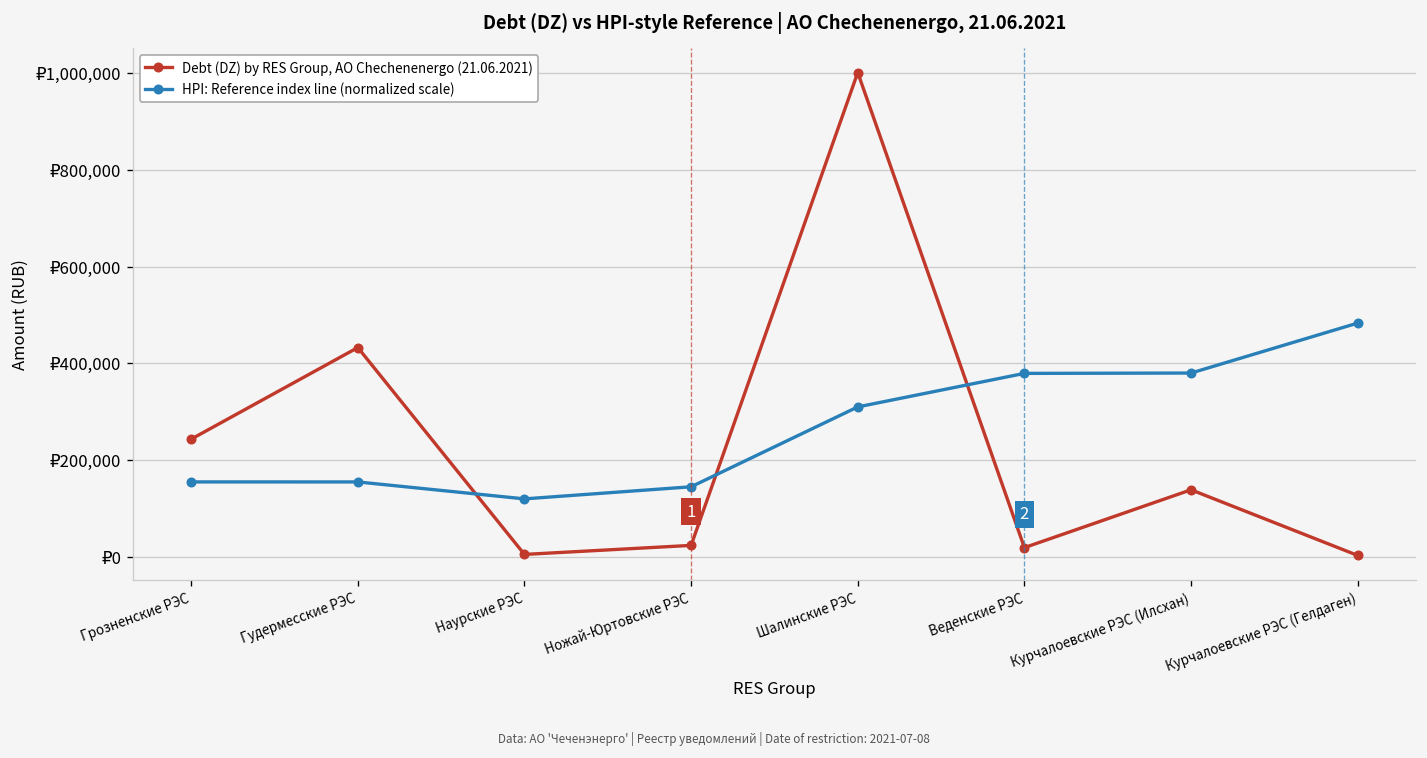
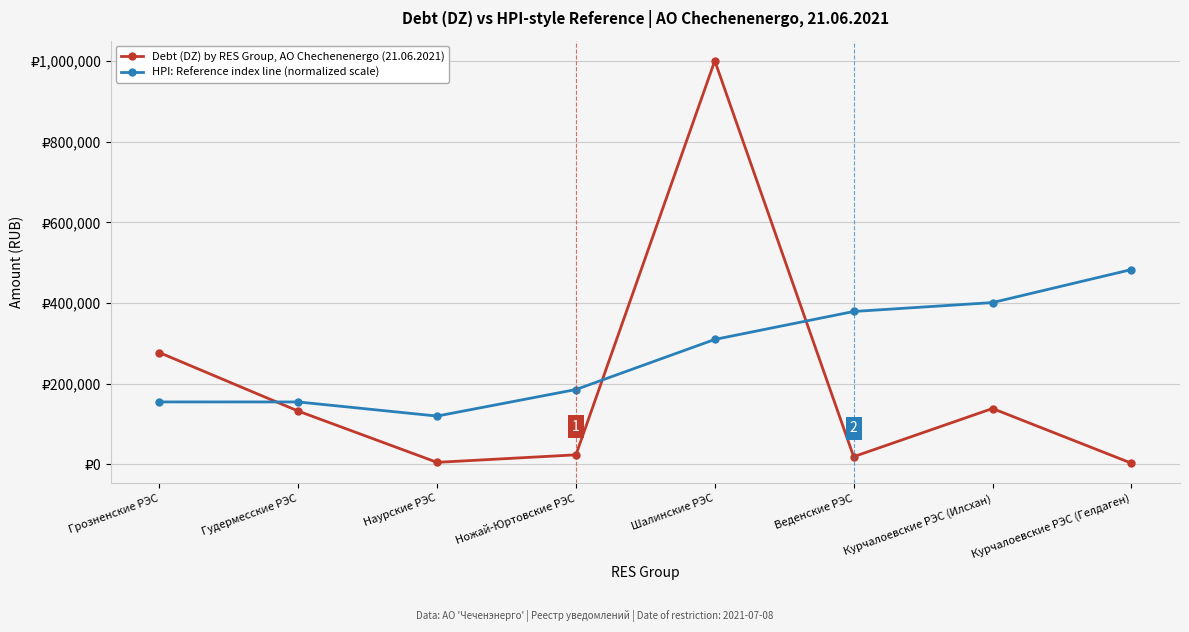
  {
    "Debt (DZ) by RES Group, AO Chechenenergo (21.06.2021)": {
-     "Грозненские РЭС": "₽240,000",
-     "Гудермесские РЭС": "₽430,000",
+     "Грозненские РЭС": "₽280,000",
+     "Гудермесские РЭС": "₽130,000",
      "Наурские РЭС": "₽10,000",
      "Шалинские РЭС": "₽1,000,000",
      "Курчалоевские РЭС (Илсхан)": "₽140,000",
      "Курчалоевские РЭС (Гелдаген)": "₽0"
    },
    "HPI: Reference index line (normalized scale)": {
      "Грозненские РЭС": "₽160,000",
      "Гудермесские РЭС": "₽160,000",
      "Наурские РЭС": "₽120,000",
-     "Ножай-Юртовские РЭС": "₽150,000",
+     "Ножай-Юртовские РЭС": "₽190,000",
      "Шалинские РЭС": "₽310,000",
      "Веденские РЭС": "₽380,000",
-     "Курчалоевские РЭС (Илсхан)": "₽380,000",
+     "Курчалоевские РЭС (Илсхан)": "₽400,000",
      "Курчалоевские РЭС (Гелдаген)": "₽480,000"
    }
  }
